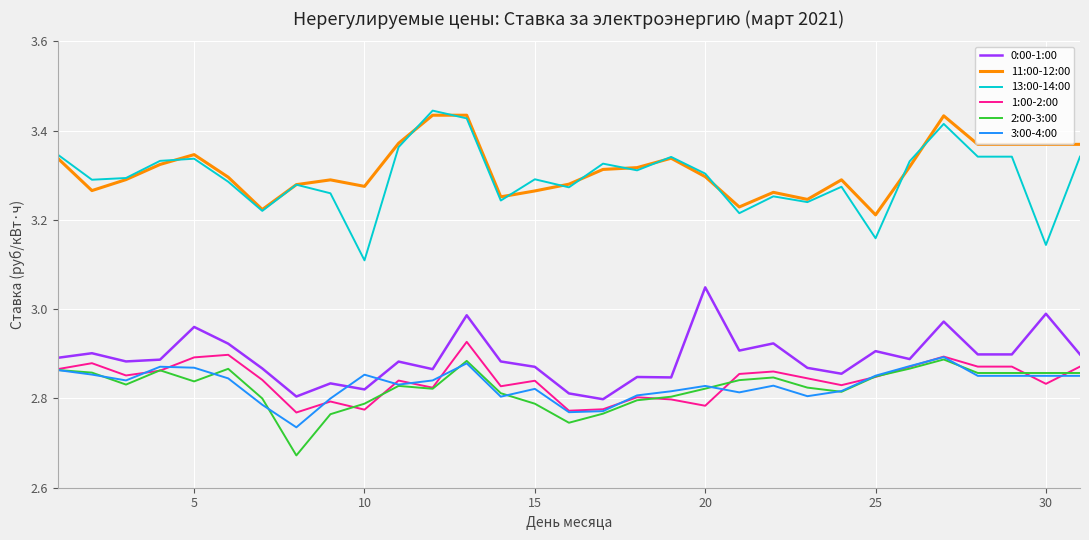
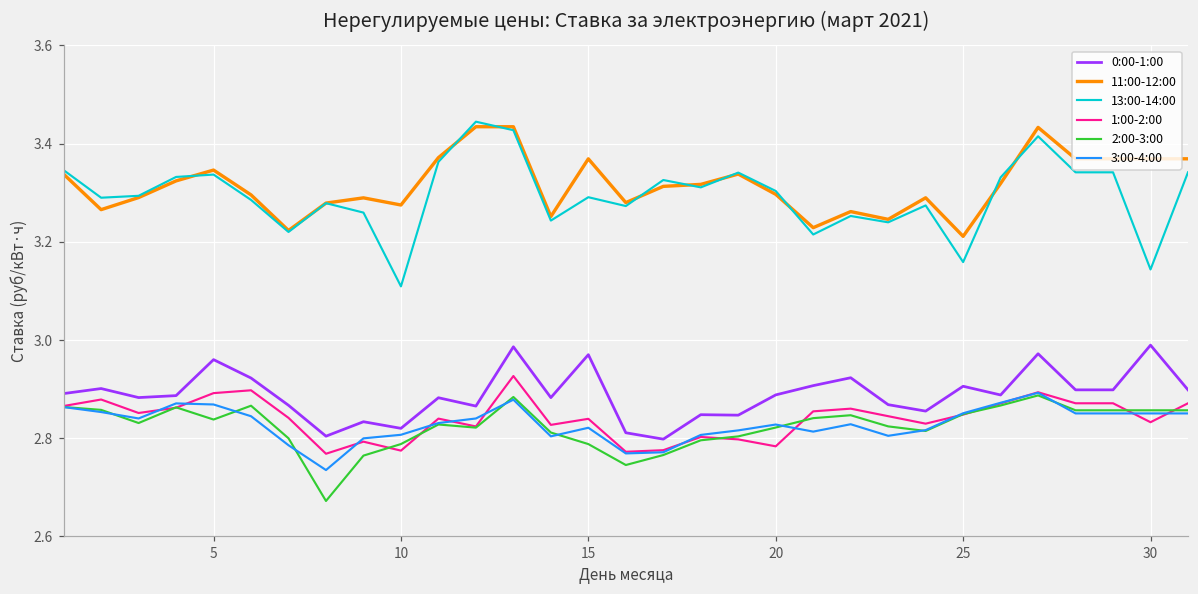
  {
    "0:00-1:00": {
      "5": 2.96,
      "10": 2.82,
-     "15": 2.87,
-     "20": 3.05,
+     "15": 2.97,
+     "20": 2.89,
      "25": 2.91,
      "30": 2.99
    },
    "11:00-12:00": {
      "5": 3.35,
      "10": 3.28,
-     "15": 3.26,
+     "15": 3.37,
      "20": 3.30,
      "25": 3.21,
      "30": 3.37
    },
    "13:00-14:00": {
      "5": 3.34,
      "10": 3.11,
      "15": 3.29,
      "20": 3.30,
      "25": 3.16,
      "30": 3.14
    },
    "1:00-2:00": {
      "5": 2.89,
      "10": 2.77,
      "15": 2.84,
      "20": 2.78,
      "30": 2.83
    },
    "2:00-3:00": {
      "5": 2.84,
      "10": 2.79,
      "15": 2.79,
      "20": 2.82,
      "30": 2.86
    },
    "3:00-4:00": {
      "5": 2.87,
-     "10": 2.85,
+     "10": 2.81,
      "15": 2.82,
      "20": 2.83,
      "30": 2.85
    }
  }
